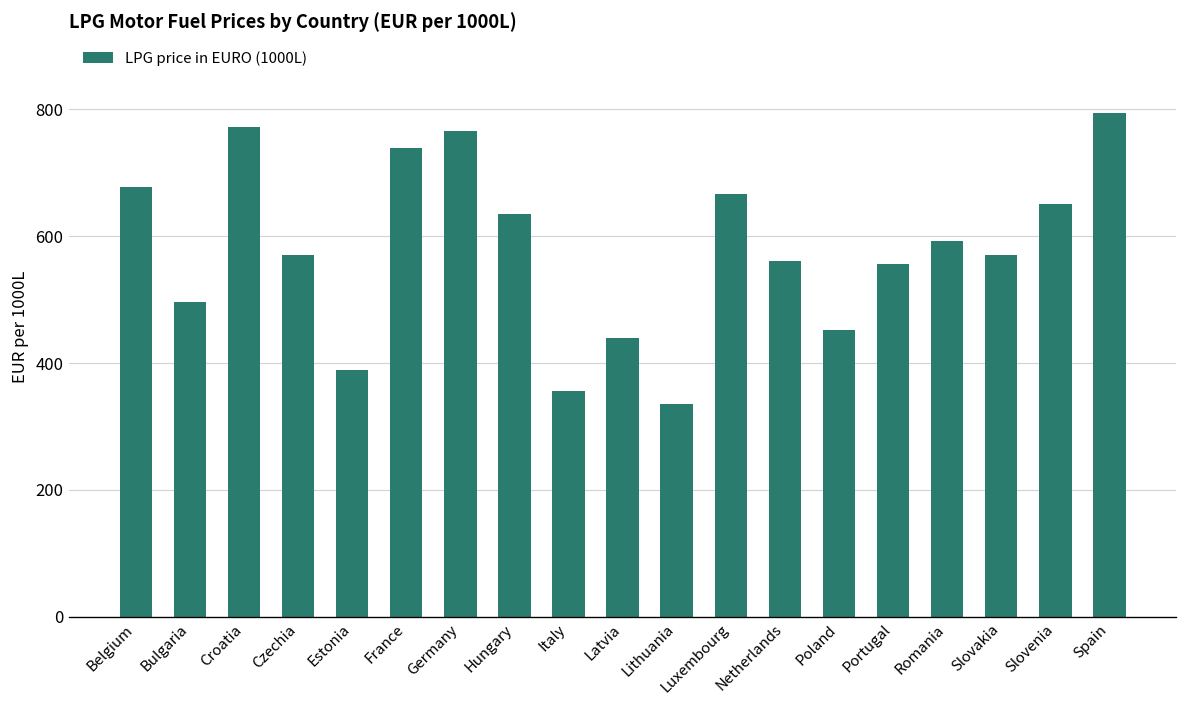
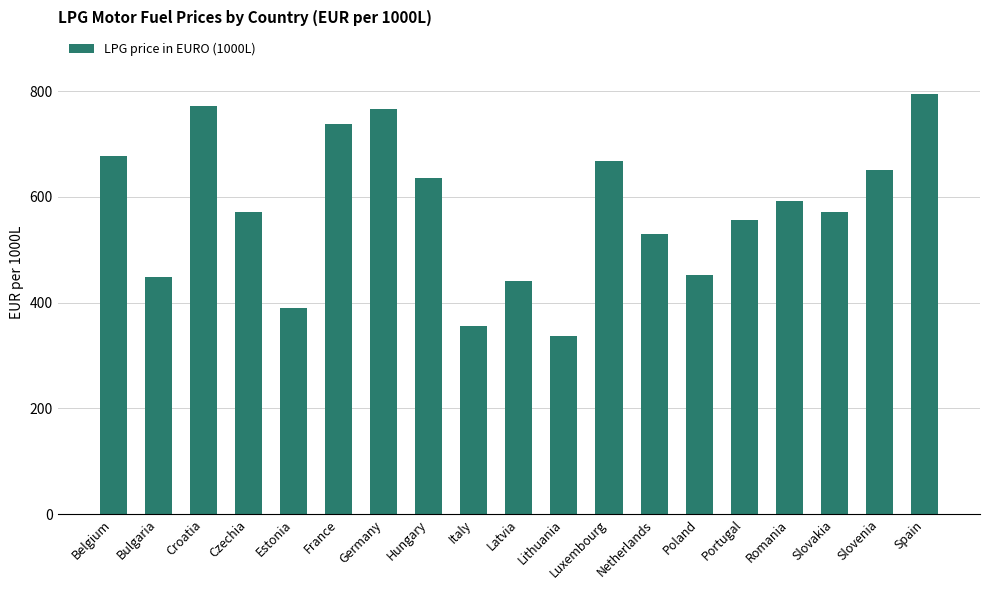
  {
    "Belgium": 680,
-   "Bulgaria": 500,
+   "Bulgaria": 450,
    "Croatia": 770,
    "Czechia": 570,
    "Estonia": 390,
    "France": 740,
    "Germany": 770,
    "Hungary": 640,
    "Italy": 360,
    "Latvia": 440,
    "Lithuania": 340,
    "Luxembourg": 670,
-   "Netherlands": 560,
+   "Netherlands": 530,
    "Poland": 450,
    "Portugal": 560,
    "Romania": 590,
    "Slovakia": 570,
    "Slovenia": 650,
    "Spain": 790
  }
